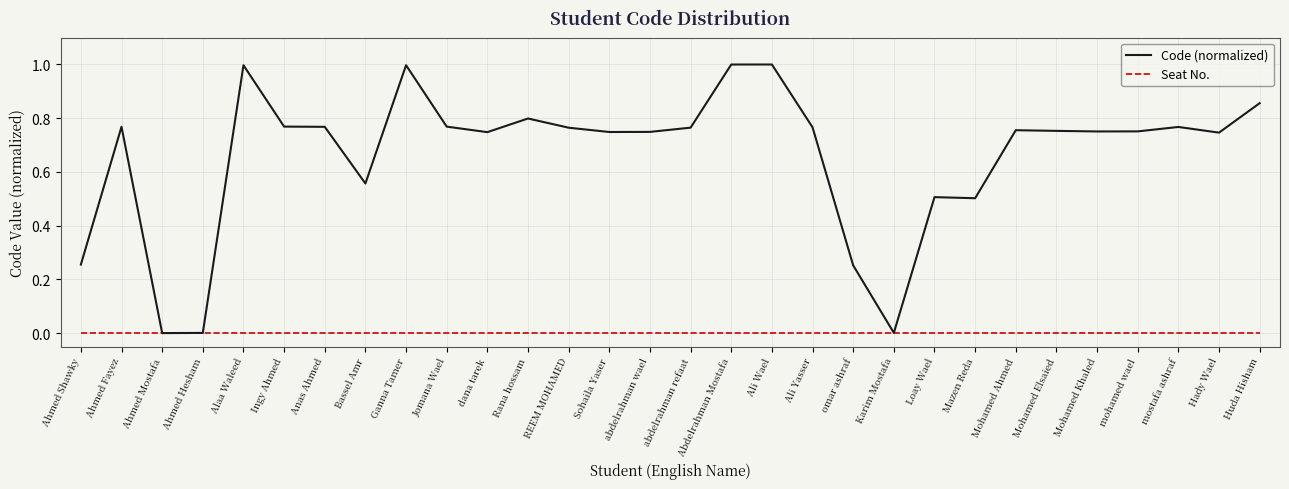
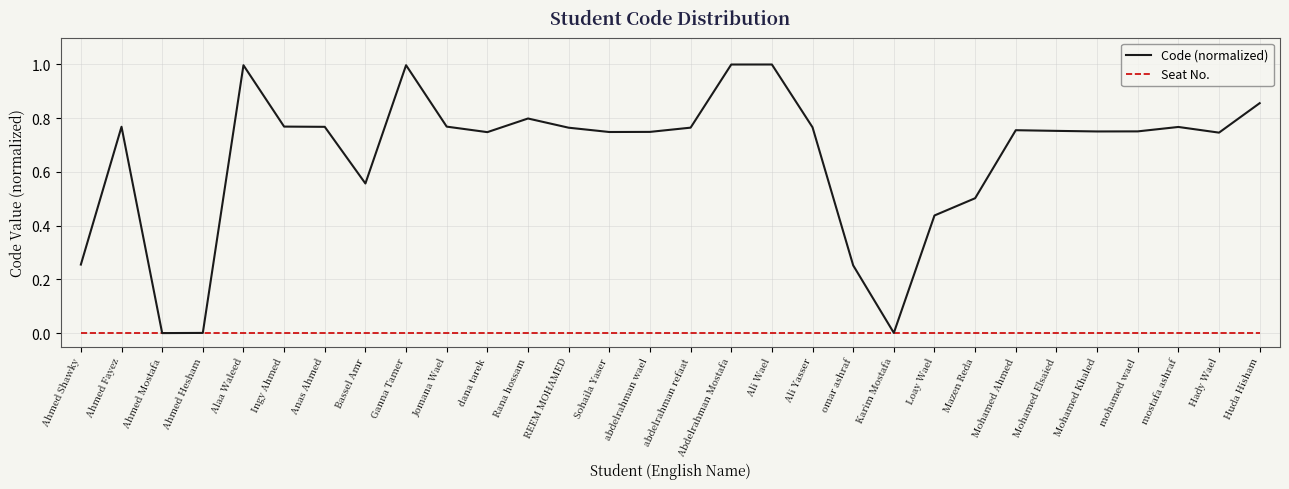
  {
    "Code (normalized)": {
      "Ahmed Shawky": 0.26,
      "Ahmed Fayez": 0.77,
      "Alaa Waleed": 1.00,
      "Ingy Ahmed": 0.77,
      "Anas Ahmed": 0.77,
      "Bassel Amr": 0.56,
      "Ganna Tamer": 1.00,
      "Jomana Wael": 0.77,
      "dana tarek": 0.75,
      "Rana hossam": 0.80,
      "REEM MOHAMED": 0.76,
      "Sohaila Yaser": 0.75,
      "abdelrahman wael": 0.75,
      "abdelrahman refaat": 0.76,
      "Abdelrahman Mostafa": 1.00,
      "Ali Wael": 1.00,
      "Ali Yasser": 0.77,
      "omar ashraf": 0.25,
-     "Loay Wael": 0.51,
+     "Loay Wael": 0.44,
      "Mazen Reda": 0.50,
      "Mohamed Ahmed": 0.76,
      "Mohamed Elsaied": 0.75,
      "Mohamed Khaled": 0.75,
      "mohamed wael": 0.75,
      "mostafa ashraf": 0.77,
      "Hady Wael": 0.75,
      "Huda Hisham": 0.86
    },
    "Seat No.": {
      "Ahmed Shawky": 0.00,
      "Ahmed Fayez": 0.00,
      "Alaa Waleed": 0.00,
      "Ingy Ahmed": 0.00,
      "Anas Ahmed": 0.00,
      "Bassel Amr": 0.00,
      "Ganna Tamer": 0.00,
      "Jomana Wael": 0.00,
      "dana tarek": 0.00,
      "Rana hossam": 0.00,
      "REEM MOHAMED": 0.00,
      "Sohaila Yaser": 0.00,
      "abdelrahman wael": 0.00,
      "abdelrahman refaat": 0.00,
      "Abdelrahman Mostafa": 0.00,
      "Ali Wael": 0.00,
      "Ali Yasser": 0.00,
      "omar ashraf": 0.00,
      "Loay Wael": 0.00,
      "Mazen Reda": 0.00,
      "Mohamed Ahmed": 0.00,
      "Mohamed Elsaied": 0.00,
      "Mohamed Khaled": 0.00,
      "mohamed wael": 0.00,
      "mostafa ashraf": 0.00,
      "Hady Wael": 0.00,
      "Huda Hisham": 0.00
    }
  }
